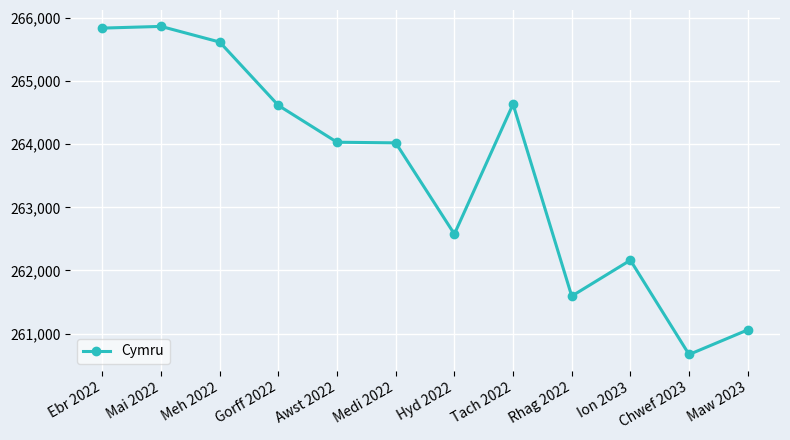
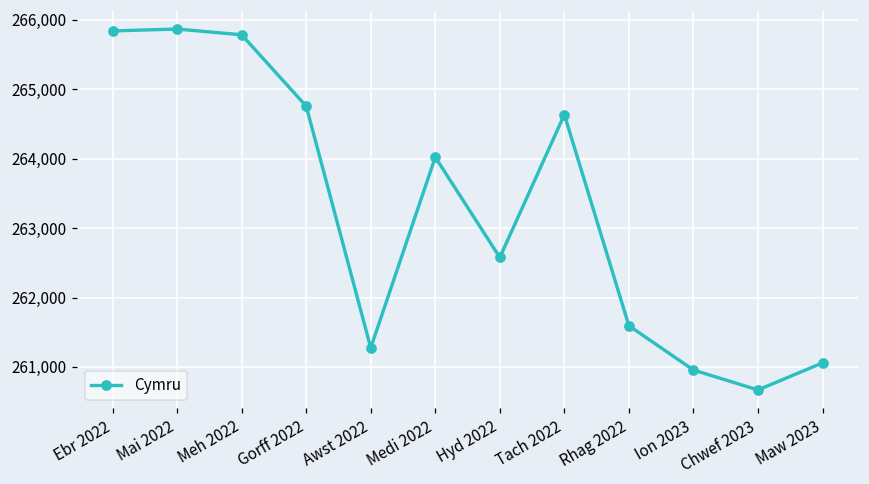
  {
    "Ebr 2022": "265,800",
    "Mai 2022": "265,900",
-   "Meh 2022": "265,600",
-   "Gorff 2022": "264,600",
-   "Awst 2022": "264,000",
+   "Meh 2022": "265,800",
+   "Gorff 2022": "264,800",
+   "Awst 2022": "261,300",
    "Medi 2022": "264,000",
    "Hyd 2022": "262,600",
    "Tach 2022": "264,600",
    "Rhag 2022": "261,600",
-   "Ion 2023": "262,200",
+   "Ion 2023": "261,000",
    "Chwef 2023": "260,700",
    "Maw 2023": "261,100"
  }
